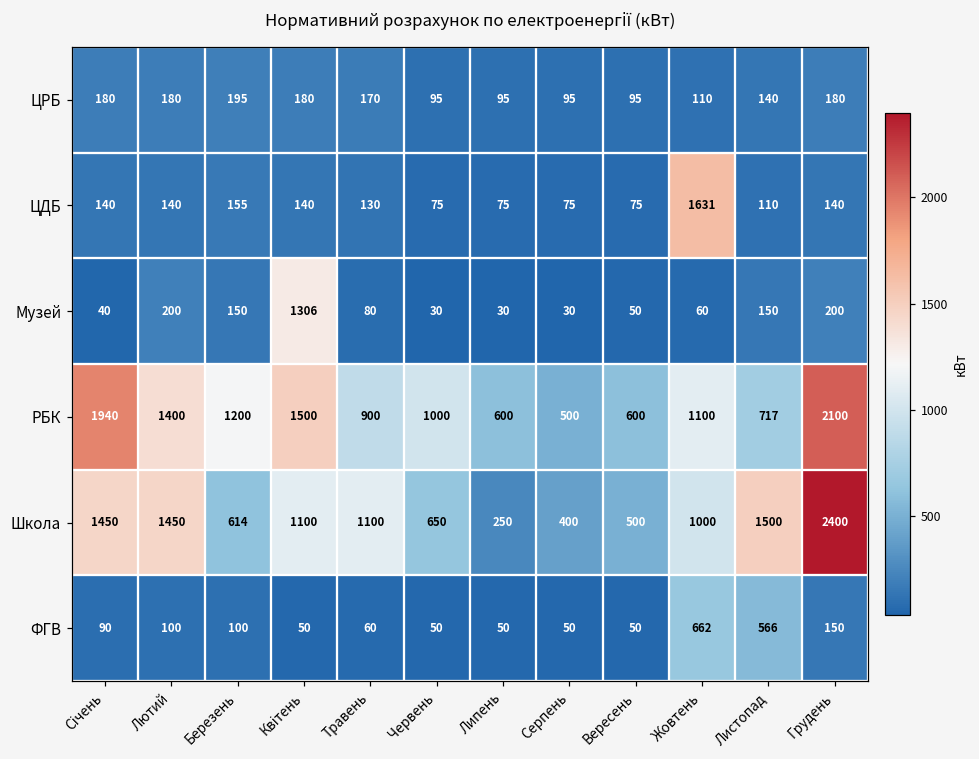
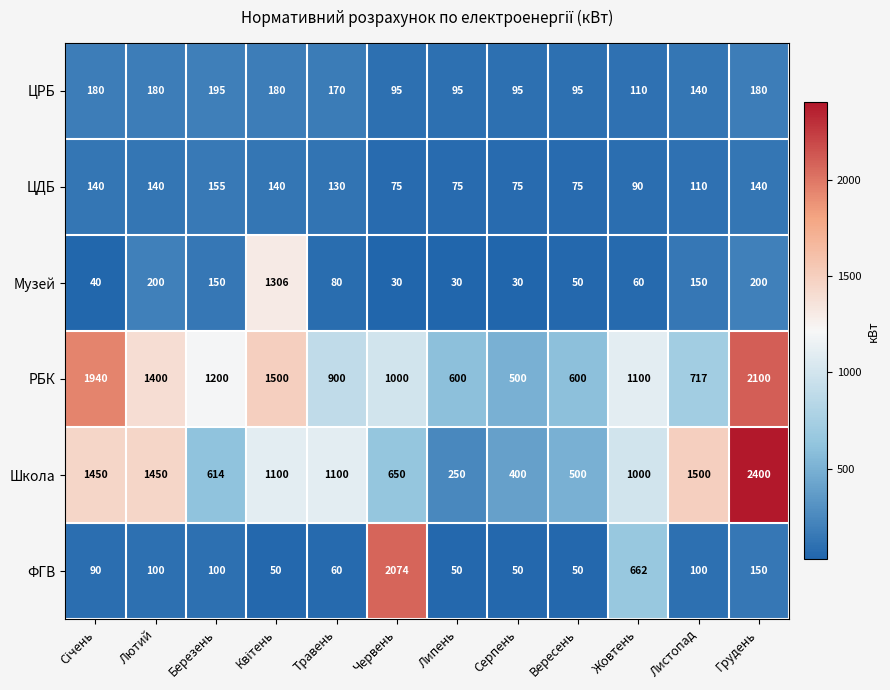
  {
    "ЦРБ": {
      "Січень": 180,
      "Лютий": 180,
      "Березень": 195,
      "Квітень": 180,
      "Травень": 170,
      "Червень": 95,
      "Липень": 95,
      "Серпень": 95,
      "Вересень": 95,
      "Жовтень": 110,
      "Листопад": 140,
      "Грудень": 180
    },
    "ЦДБ": {
      "Січень": 140,
      "Лютий": 140,
      "Березень": 155,
      "Квітень": 140,
      "Травень": 130,
      "Червень": 75,
      "Липень": 75,
      "Серпень": 75,
      "Вересень": 75,
-     "Жовтень": 1631,
+     "Жовтень": 90,
      "Листопад": 110,
      "Грудень": 140
    },
    "Музей": {
      "Січень": 40,
      "Лютий": 200,
      "Березень": 150,
      "Квітень": 1306,
      "Травень": 80,
      "Червень": 30,
      "Липень": 30,
      "Серпень": 30,
      "Вересень": 50,
      "Жовтень": 60,
      "Листопад": 150,
      "Грудень": 200
    },
    "РБК": {
      "Січень": 1940,
      "Лютий": 1400,
      "Березень": 1200,
      "Квітень": 1500,
      "Травень": 900,
      "Червень": 1000,
      "Липень": 600,
      "Серпень": 500,
      "Вересень": 600,
      "Жовтень": 1100,
      "Листопад": 717,
      "Грудень": 2100
    },
    "Школа": {
      "Січень": 1450,
      "Лютий": 1450,
      "Березень": 614,
      "Квітень": 1100,
      "Травень": 1100,
      "Червень": 650,
      "Липень": 250,
      "Серпень": 400,
      "Вересень": 500,
      "Жовтень": 1000,
      "Листопад": 1500,
      "Грудень": 2400
    },
    "ФГВ": {
      "Січень": 90,
      "Лютий": 100,
      "Березень": 100,
      "Квітень": 50,
      "Травень": 60,
-     "Червень": 50,
+     "Червень": 2074,
      "Липень": 50,
      "Серпень": 50,
      "Вересень": 50,
      "Жовтень": 662,
-     "Листопад": 566,
+     "Листопад": 100,
      "Грудень": 150
    }
  }
